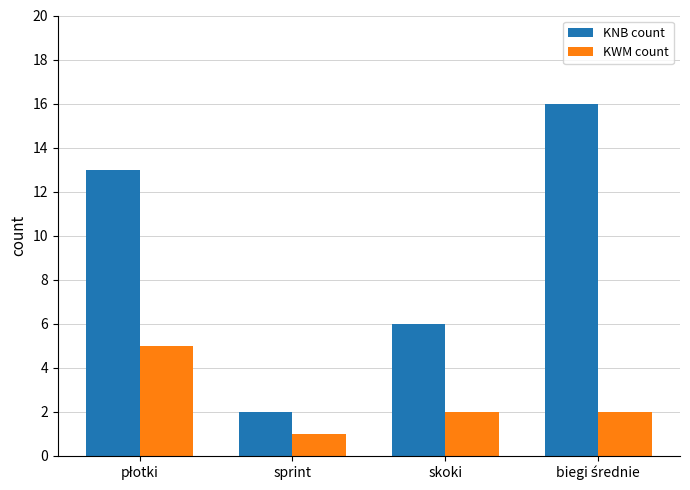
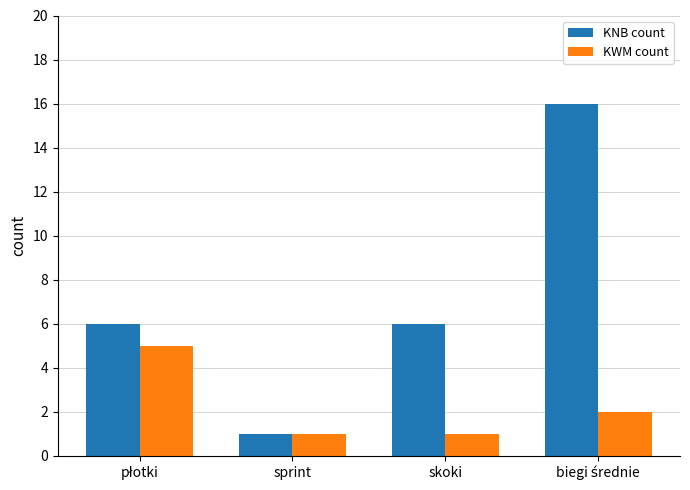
  {
    "KNB count": {
-     "płotki": 13,
-     "sprint": 2,
+     "płotki": 6,
+     "sprint": 1,
      "skoki": 6,
      "biegi średnie": 16
    },
    "KWM count": {
      "płotki": 5,
      "sprint": 1,
-     "skoki": 2,
+     "skoki": 1,
      "biegi średnie": 2
    }
  }
